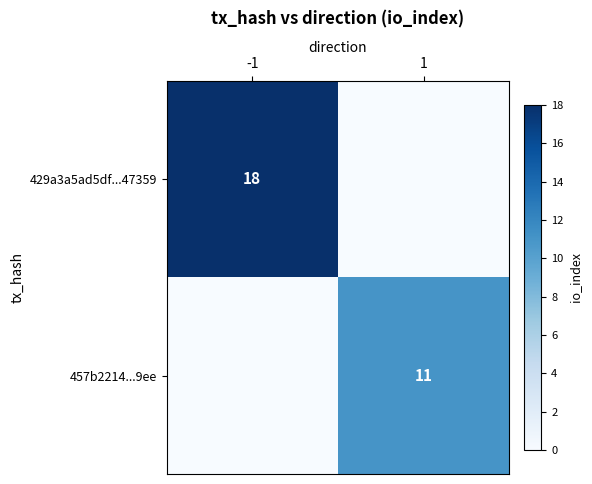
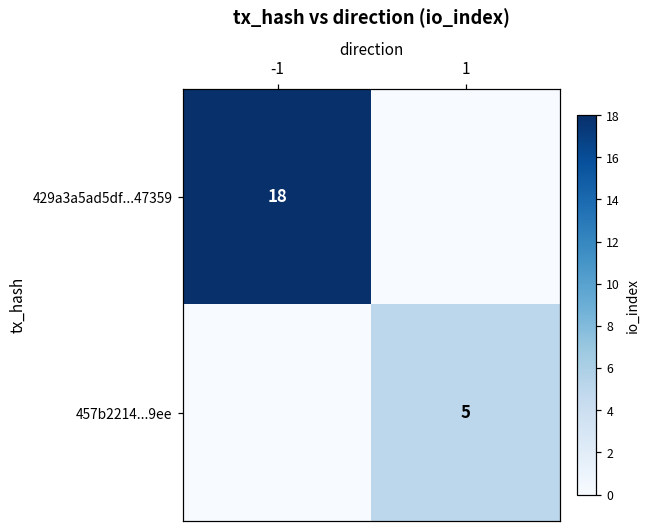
  {
    "429a3a5ad5df...47359": {
      "-1": 18
    },
    "457b2214...9ee": {
-     "1": 11
+     "1": 5
    }
  }
